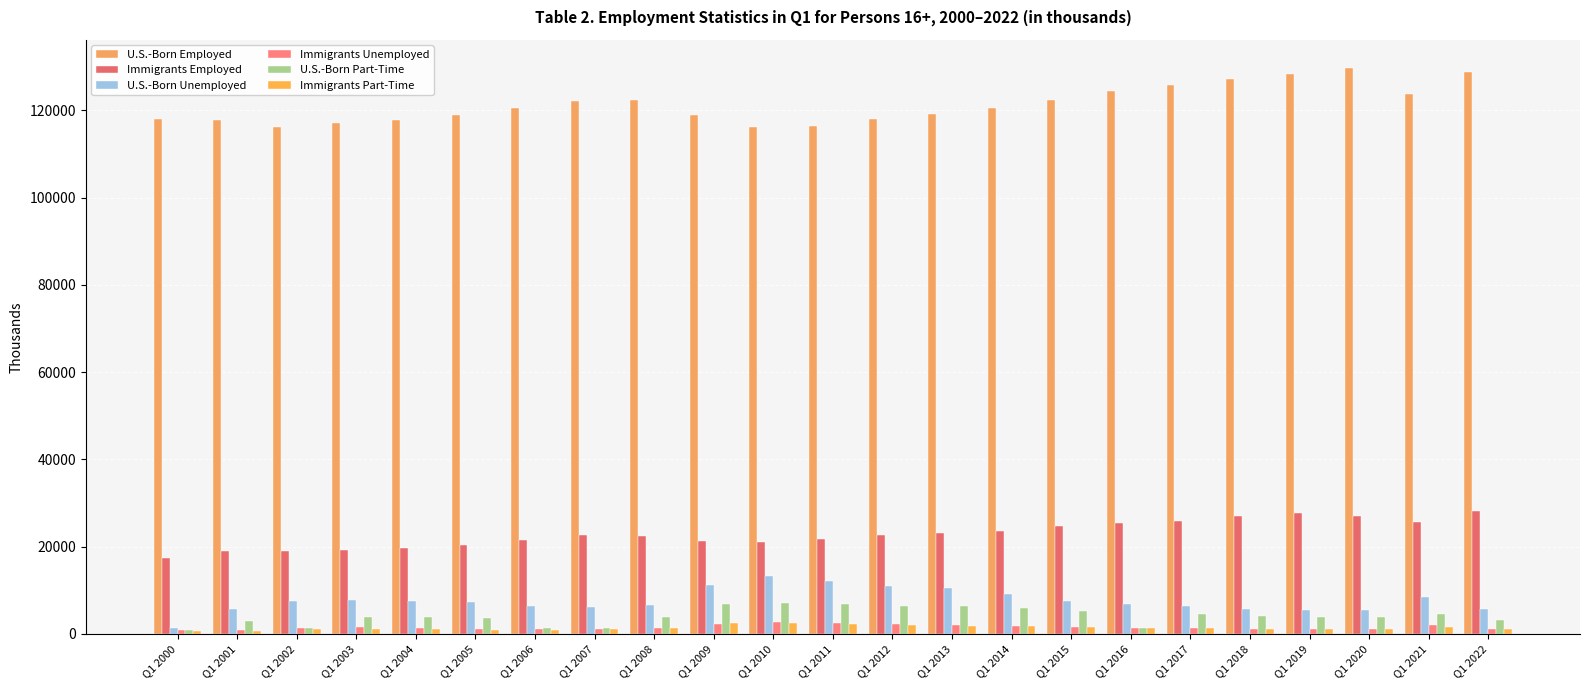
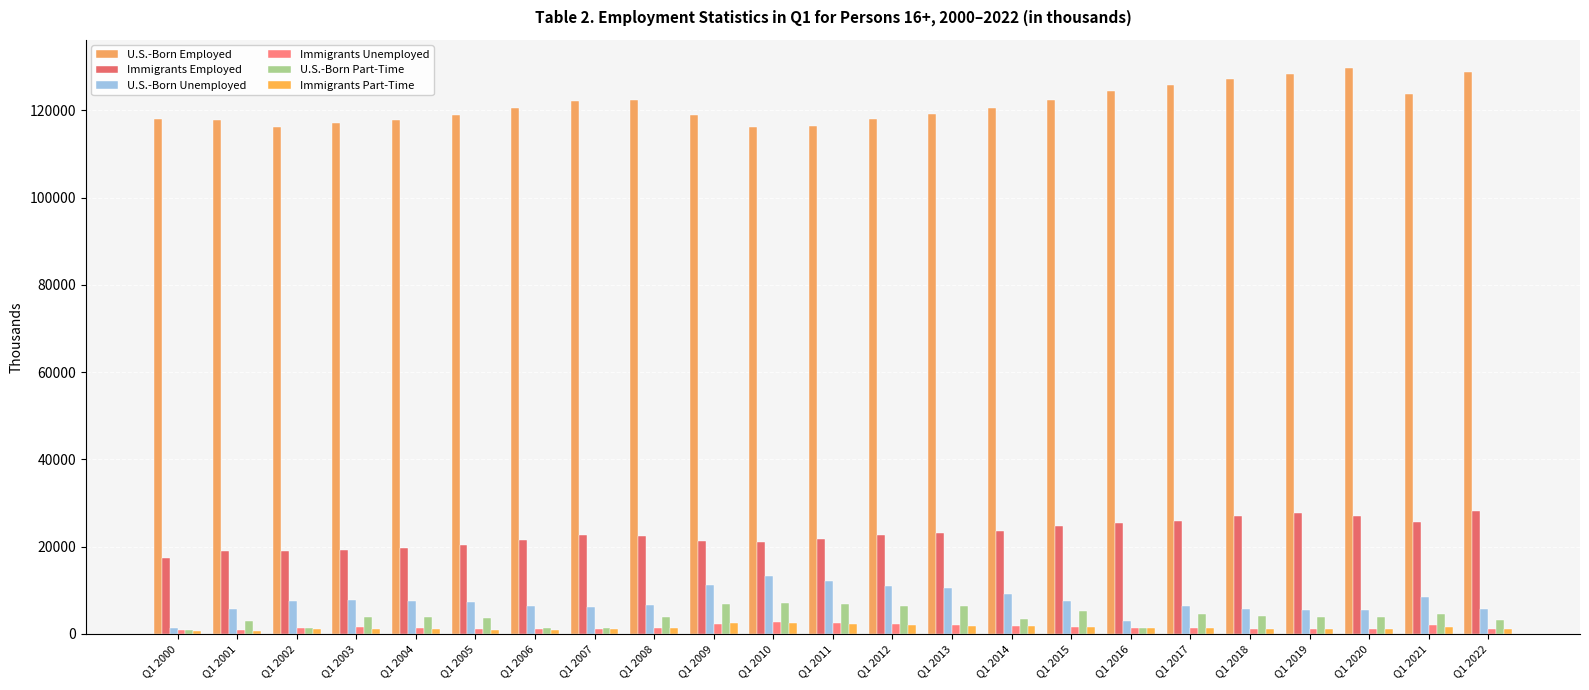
  {
    "U.S.-Born Unemployed": {
      "Q1 2000": 1000,
      "Q1 2001": 6000,
      "Q1 2002": 8000,
      "Q1 2003": 8000,
      "Q1 2004": 8000,
      "Q1 2005": 7000,
      "Q1 2006": 6000,
      "Q1 2007": 6000,
      "Q1 2008": 7000,
      "Q1 2009": 11000,
      "Q1 2010": 13000,
      "Q1 2011": 12000,
      "Q1 2012": 11000,
      "Q1 2013": 10000,
      "Q1 2014": 9000,
      "Q1 2015": 8000,
-     "Q1 2016": 7000,
+     "Q1 2016": 3000,
      "Q1 2017": 6000,
      "Q1 2018": 6000,
      "Q1 2019": 6000,
      "Q1 2020": 6000,
      "Q1 2021": 8000,
      "Q1 2022": 6000
    },
    "U.S.-Born Part-Time": {
      "Q1 2000": 1000,
      "Q1 2001": 3000,
      "Q1 2002": 1000,
      "Q1 2003": 4000,
      "Q1 2004": 4000,
      "Q1 2005": 4000,
      "Q1 2006": 1000,
      "Q1 2007": 1000,
      "Q1 2008": 4000,
      "Q1 2009": 7000,
      "Q1 2010": 7000,
      "Q1 2011": 7000,
      "Q1 2012": 6000,
      "Q1 2013": 6000,
-     "Q1 2014": 6000,
+     "Q1 2014": 3000,
      "Q1 2015": 5000,
      "Q1 2016": 1000,
      "Q1 2017": 5000,
      "Q1 2018": 4000,
      "Q1 2019": 4000,
      "Q1 2020": 4000,
      "Q1 2021": 5000,
      "Q1 2022": 3000
    }
  }
